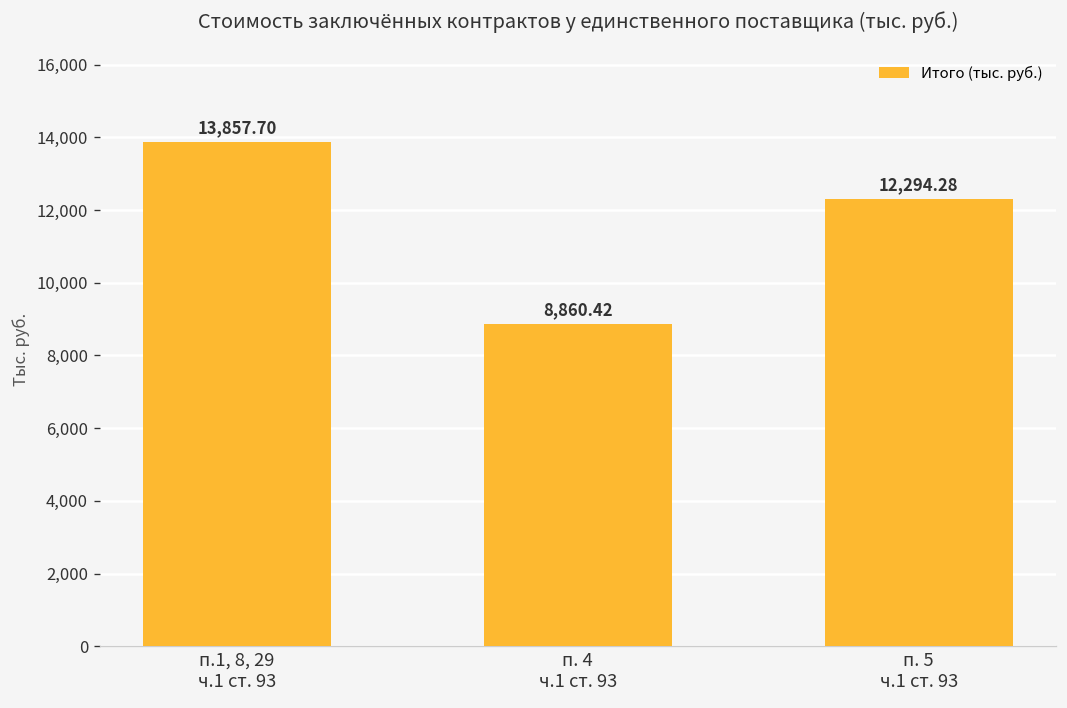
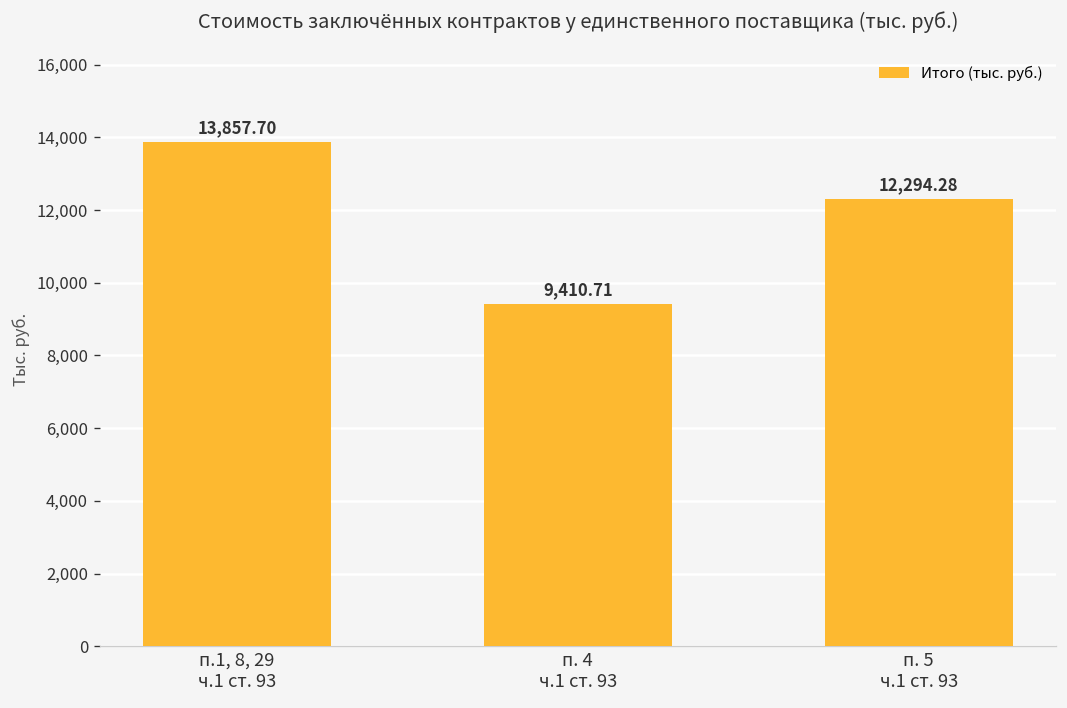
  {
    "п.1, 8, 29 ч.1 ст. 93": "13,857.70",
-   "п. 4 ч.1 ст. 93": "8,860.42",
+   "п. 4 ч.1 ст. 93": "9,410.71",
    "п. 5 ч.1 ст. 93": "12,294.28"
  }
